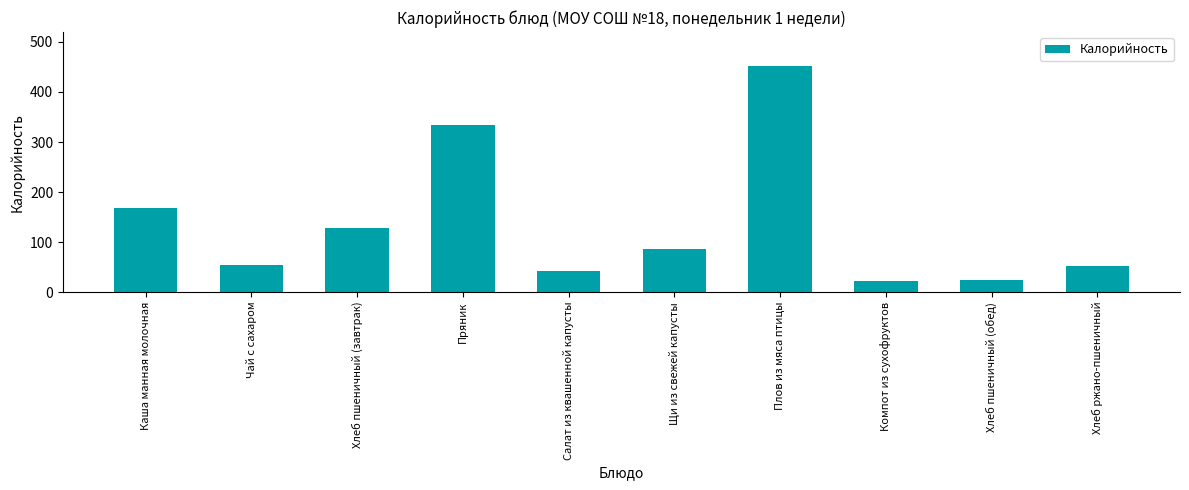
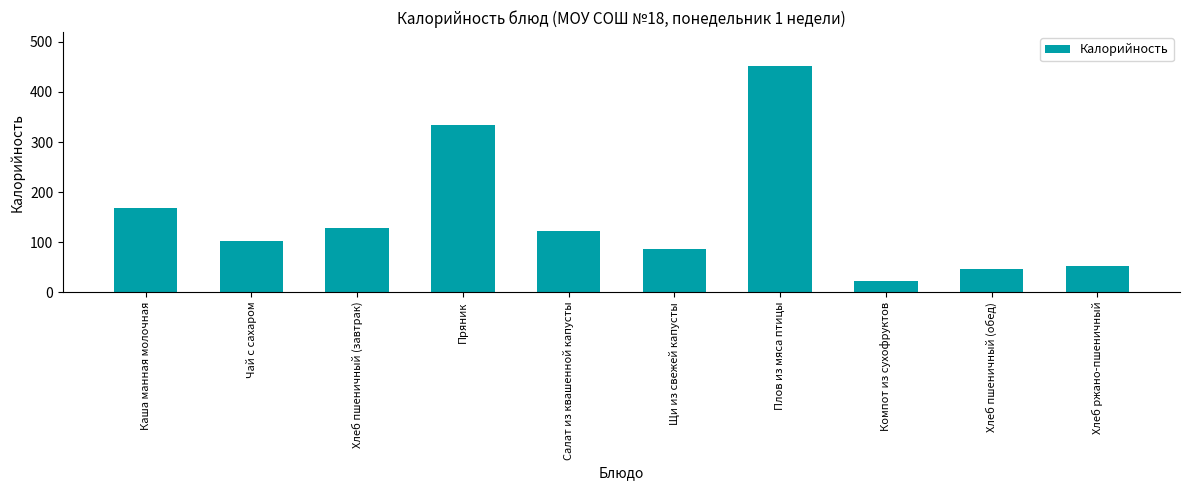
  {
    "Каша манная молочная": 170,
-   "Чай с сахаром": 50,
+   "Чай с сахаром": 100,
    "Хлеб пшеничный (завтрак)": 130,
    "Пряник": 330,
-   "Салат из квашенной капусты": 40,
+   "Салат из квашенной капусты": 120,
    "Щи из свежей капусты": 90,
    "Плов из мяса птицы": 450,
    "Компот из сухофруктов": 20,
-   "Хлеб пшеничный (обед)": 20,
+   "Хлеб пшеничный (обед)": 50,
    "Хлеб ржано-пшеничный": 50
  }
